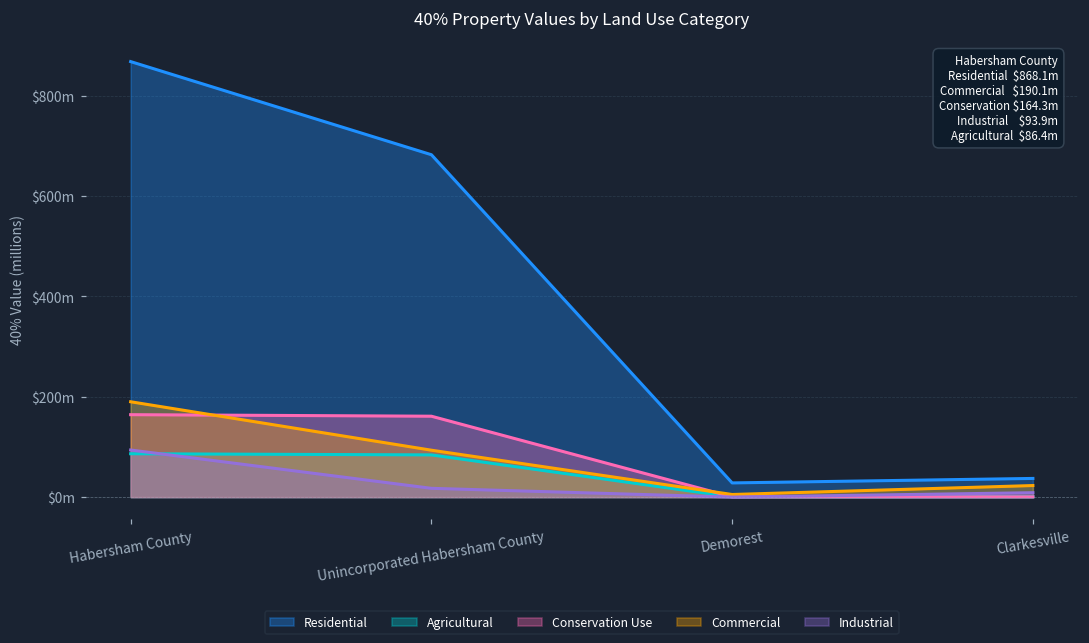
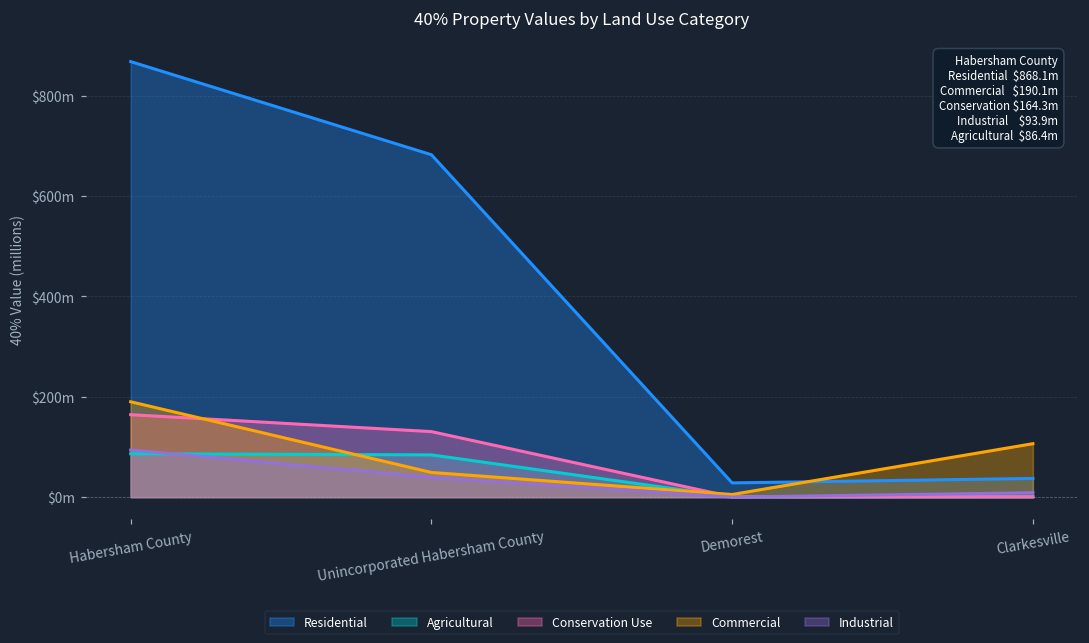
  {
    "Conservation Use": {
      "Habersham County": "$160m",
-     "Unincorporated Habersham County": "$160m"
+     "Unincorporated Habersham County": "$130m"
    },
    "Commercial": {
      "Habersham County": "$190m",
-     "Unincorporated Habersham County": "$90m",
-     "Clarkesville": "$20m"
+     "Unincorporated Habersham County": "$50m",
+     "Clarkesville": "$110m"
    },
    "Industrial": {
      "Habersham County": "$90m",
-     "Unincorporated Habersham County": "$20m",
+     "Unincorporated Habersham County": "$40m",
      "Clarkesville": "$10m"
    }
  }
